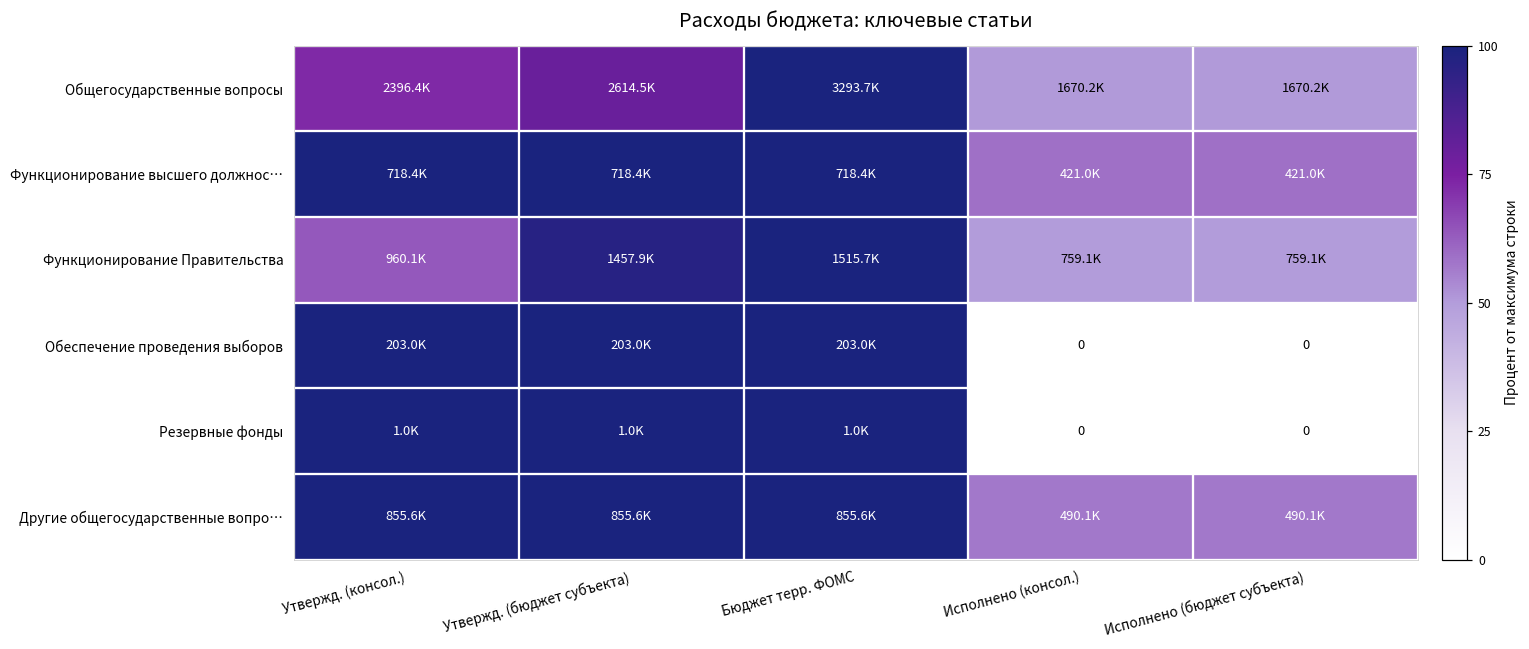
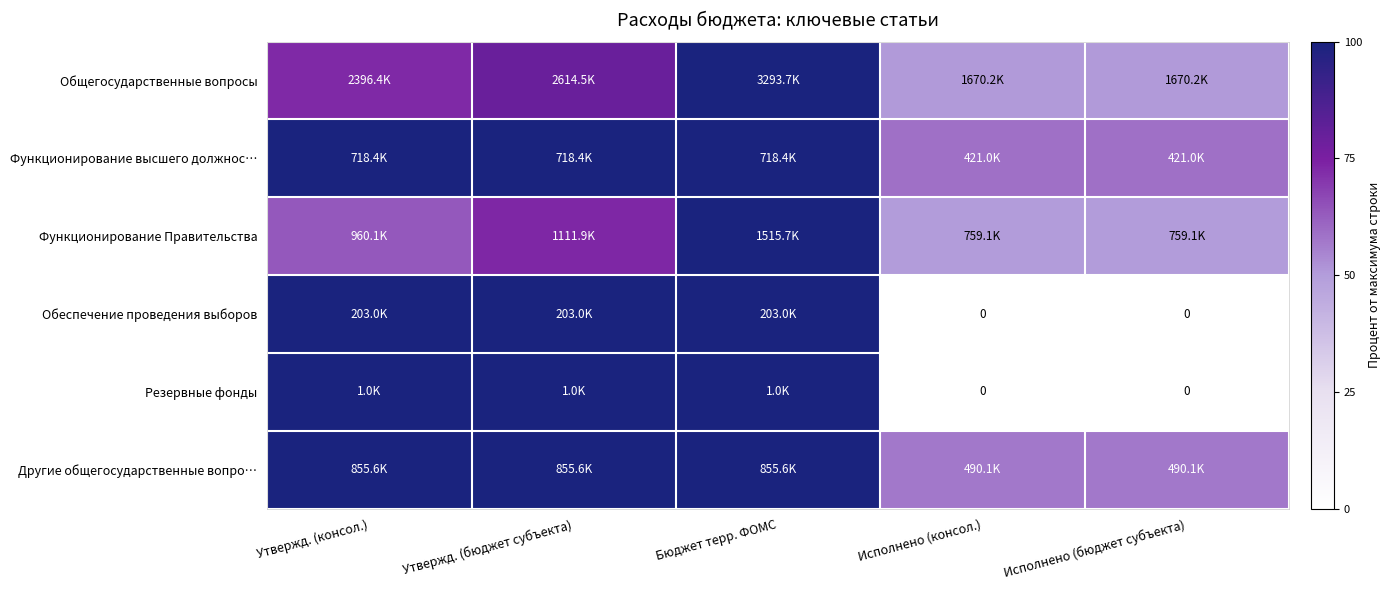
  {
    "Общегосударственные вопросы": {
      "Утвержд. (консол.)": "2396.4K",
      "Утвержд. (бюджет субъекта)": "2614.5K",
      "Бюджет терр. ФОМС": "3293.7K",
      "Исполнено (консол.)": "1670.2K",
      "Исполнено (бюджет субъекта)": "1670.2K"
    },
    "Функционирование высшего должнос…": {
      "Утвержд. (консол.)": "718.4K",
      "Утвержд. (бюджет субъекта)": "718.4K",
      "Бюджет терр. ФОМС": "718.4K",
      "Исполнено (консол.)": "421.0K",
      "Исполнено (бюджет субъекта)": "421.0K"
    },
    "Функционирование Правительства": {
      "Утвержд. (консол.)": "960.1K",
-     "Утвержд. (бюджет субъекта)": "1457.9K",
+     "Утвержд. (бюджет субъекта)": "1111.9K",
      "Бюджет терр. ФОМС": "1515.7K",
      "Исполнено (консол.)": "759.1K",
      "Исполнено (бюджет субъекта)": "759.1K"
    },
    "Обеспечение проведения выборов": {
      "Утвержд. (консол.)": "203.0K",
      "Утвержд. (бюджет субъекта)": "203.0K",
      "Бюджет терр. ФОМС": "203.0K",
      "Исполнено (консол.)": "0",
      "Исполнено (бюджет субъекта)": "0"
    },
    "Резервные фонды": {
      "Утвержд. (консол.)": "1.0K",
      "Утвержд. (бюджет субъекта)": "1.0K",
      "Бюджет терр. ФОМС": "1.0K",
      "Исполнено (консол.)": "0",
      "Исполнено (бюджет субъекта)": "0"
    },
    "Другие общегосударственные вопро…": {
      "Утвержд. (консол.)": "855.6K",
      "Утвержд. (бюджет субъекта)": "855.6K",
      "Бюджет терр. ФОМС": "855.6K",
      "Исполнено (консол.)": "490.1K",
      "Исполнено (бюджет субъекта)": "490.1K"
    }
  }
